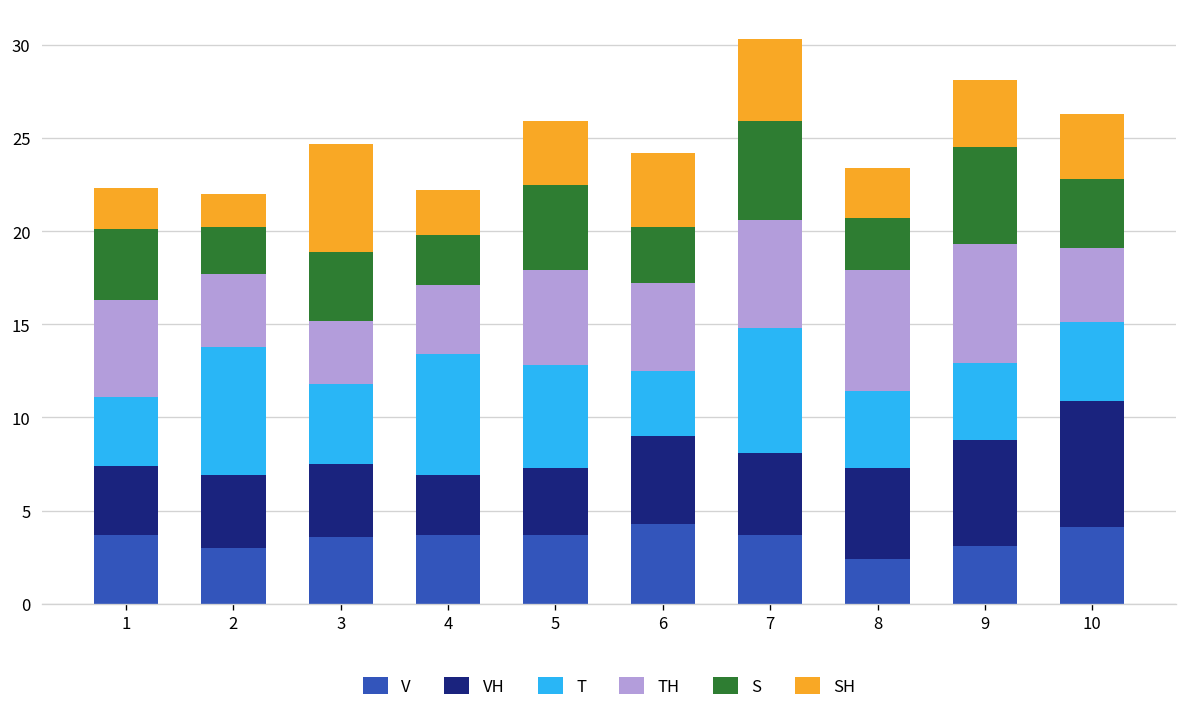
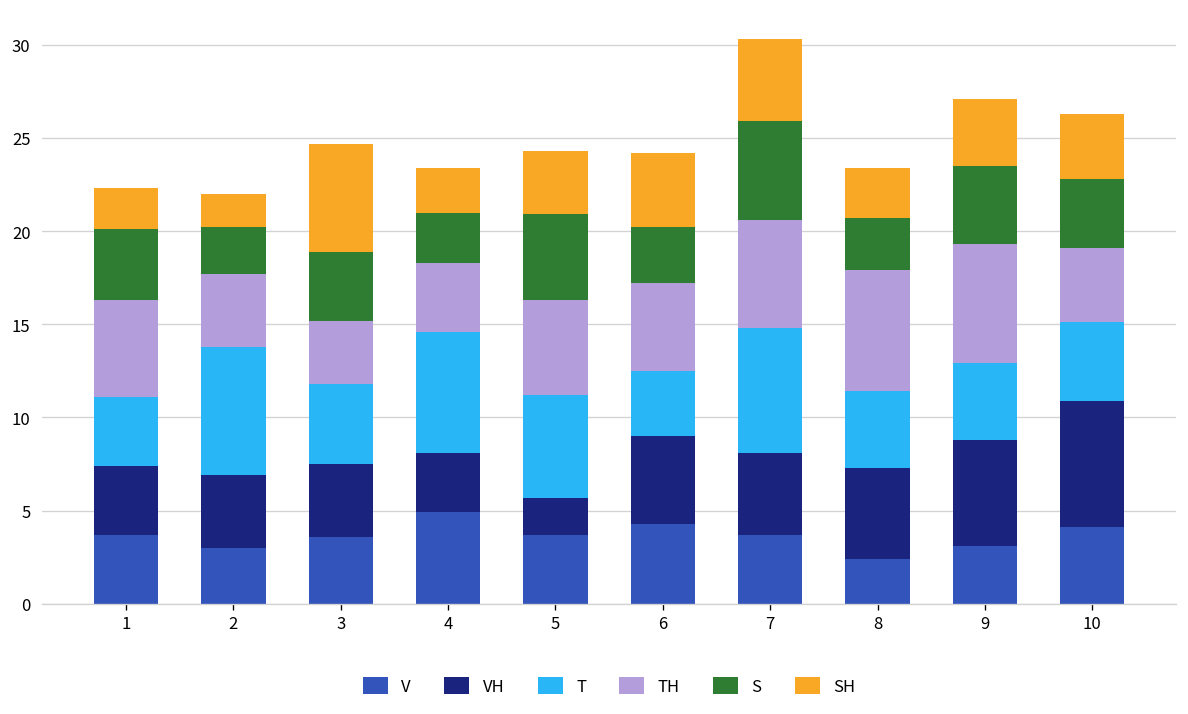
  {
    "V": {
      "1": 3.7,
      "2": 3.0,
      "3": 3.6,
-     "4": 3.7,
+     "4": 4.9,
      "5": 3.7,
      "6": 4.3,
      "7": 3.7,
      "8": 2.4,
      "9": 3.1,
      "10": 4.1
    },
    "VH": {
      "1": 3.7,
      "2": 3.9,
      "3": 3.9,
      "4": 3.2,
-     "5": 3.6,
+     "5": 2.0,
      "6": 4.7,
      "7": 4.4,
      "8": 4.9,
      "9": 5.7,
      "10": 6.8
    },
    "T": {
      "1": 3.7,
      "2": 6.9,
      "3": 4.3,
      "4": 6.5,
      "5": 5.5,
      "6": 3.5,
      "7": 6.7,
      "8": 4.1,
      "9": 4.1,
      "10": 4.2
    },
    "TH": {
      "1": 5.2,
      "2": 3.9,
      "3": 3.4,
      "4": 3.7,
      "5": 5.1,
      "6": 4.7,
      "7": 5.8,
      "8": 6.5,
      "9": 6.4,
      "10": 4.0
    },
    "S": {
      "1": 3.8,
      "2": 2.5,
      "3": 3.7,
      "4": 2.7,
      "5": 4.6,
      "6": 3.0,
      "7": 5.3,
      "8": 2.8,
-     "9": 5.2,
+     "9": 4.2,
      "10": 3.7
    },
    "SH": {
      "1": 2.2,
      "2": 1.8,
      "3": 5.8,
      "4": 2.4,
      "5": 3.4,
      "6": 4.0,
      "7": 4.4,
      "8": 2.7,
      "9": 3.6,
      "10": 3.5
    }
  }
